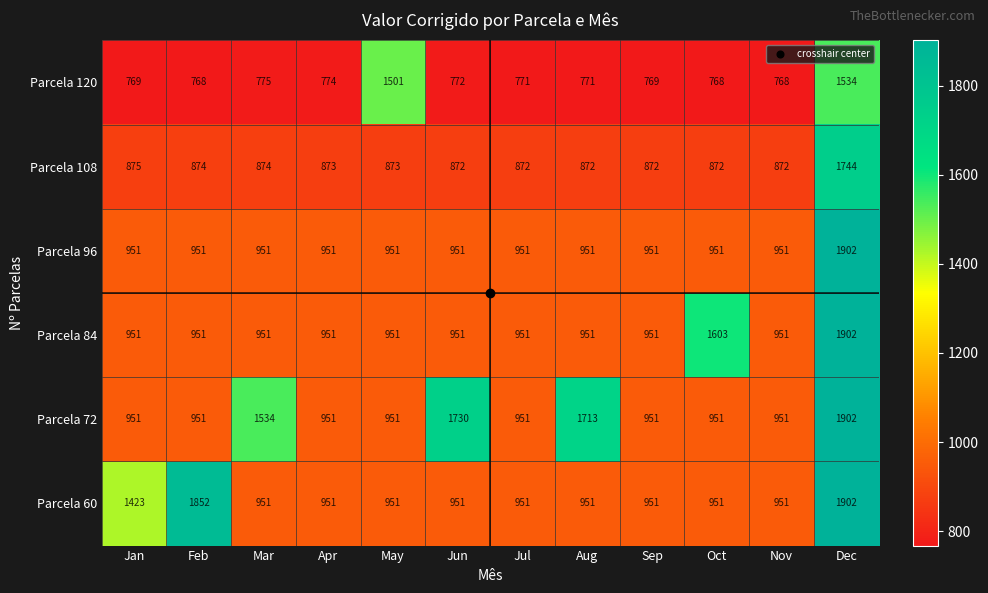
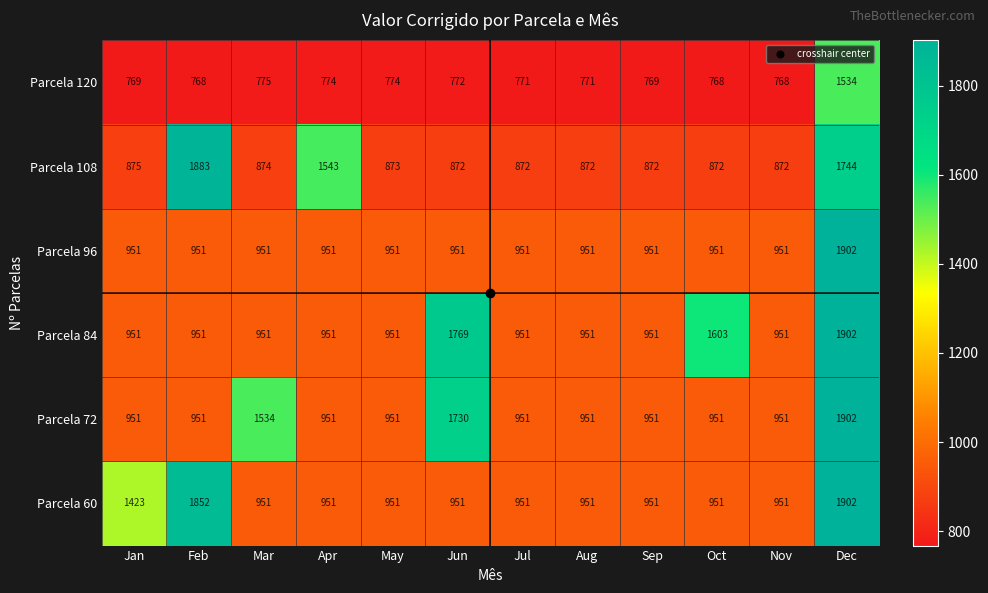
  {
    "Parcela 120": {
      "Jan": 769,
      "Feb": 768,
      "Mar": 775,
      "Apr": 774,
-     "May": 1501,
+     "May": 774,
      "Jun": 772,
      "Jul": 771,
      "Aug": 771,
      "Sep": 769,
      "Oct": 768,
      "Nov": 768,
      "Dec": 1534
    },
    "Parcela 108": {
      "Jan": 875,
-     "Feb": 874,
+     "Feb": 1883,
      "Mar": 874,
-     "Apr": 873,
+     "Apr": 1543,
      "May": 873,
      "Jun": 872,
      "Jul": 872,
      "Aug": 872,
      "Sep": 872,
      "Oct": 872,
      "Nov": 872,
      "Dec": 1744
    },
    "Parcela 96": {
      "Jan": 951,
      "Feb": 951,
      "Mar": 951,
      "Apr": 951,
      "May": 951,
      "Jun": 951,
      "Jul": 951,
      "Aug": 951,
      "Sep": 951,
      "Oct": 951,
      "Nov": 951,
      "Dec": 1902
    },
    "Parcela 84": {
      "Jan": 951,
      "Feb": 951,
      "Mar": 951,
      "Apr": 951,
      "May": 951,
-     "Jun": 951,
+     "Jun": 1769,
      "Jul": 951,
      "Aug": 951,
      "Sep": 951,
      "Oct": 1603,
      "Nov": 951,
      "Dec": 1902
    },
    "Parcela 72": {
      "Jan": 951,
      "Feb": 951,
      "Mar": 1534,
      "Apr": 951,
      "May": 951,
      "Jun": 1730,
      "Jul": 951,
-     "Aug": 1713,
+     "Aug": 951,
      "Sep": 951,
      "Oct": 951,
      "Nov": 951,
      "Dec": 1902
    },
    "Parcela 60": {
      "Jan": 1423,
      "Feb": 1852,
      "Mar": 951,
      "Apr": 951,
      "May": 951,
      "Jun": 951,
      "Jul": 951,
      "Aug": 951,
      "Sep": 951,
      "Oct": 951,
      "Nov": 951,
      "Dec": 1902
    }
  }
